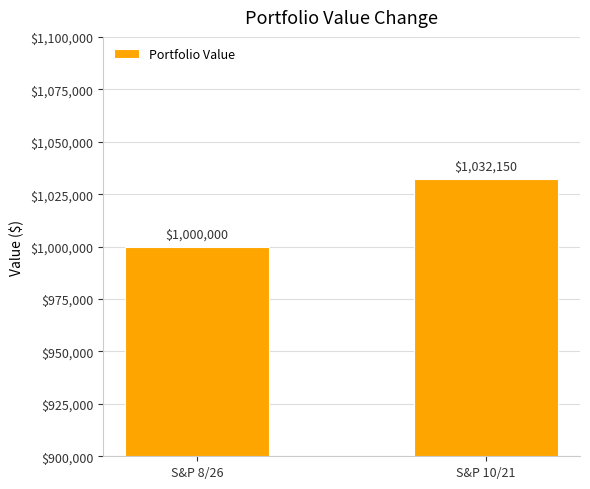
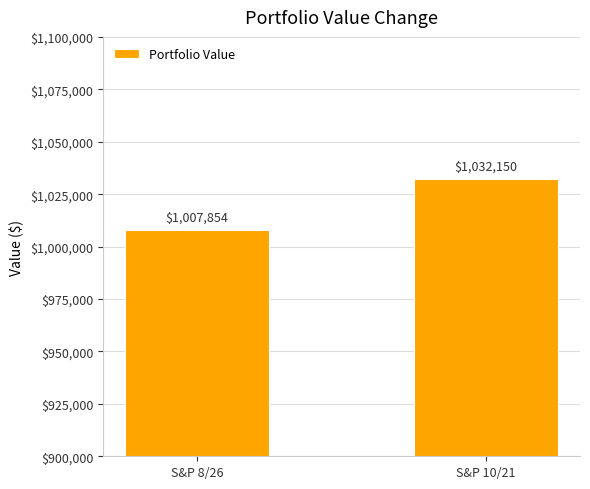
  {
-   "S&P 8/26": "$1,000,000",
+   "S&P 8/26": "$1,007,854",
    "S&P 10/21": "$1,032,150"
  }
